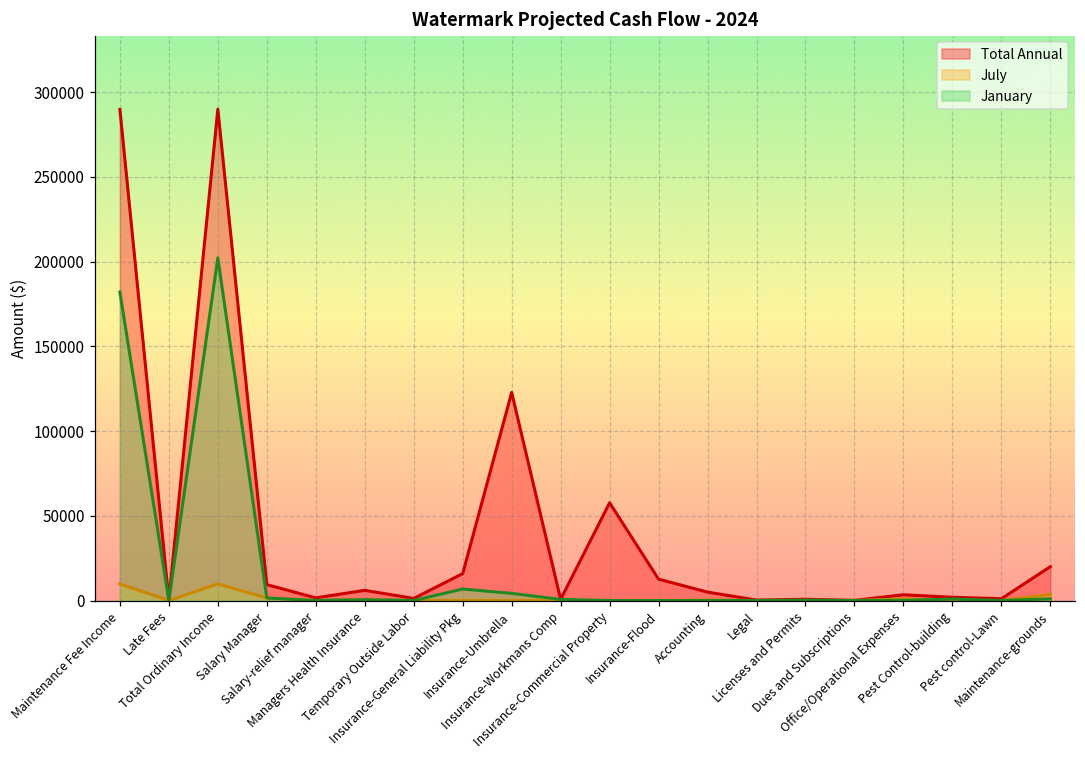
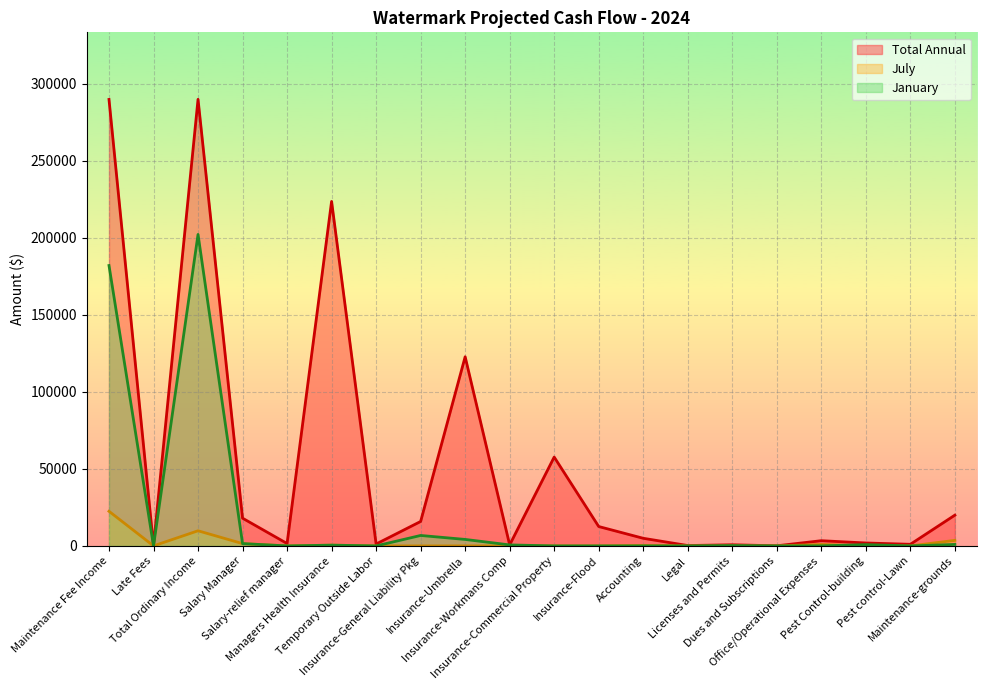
  {
    "Total Annual": {
      "Maintenance Fee Income": 290000,
      "Total Ordinary Income": 290000,
-     "Salary Manager": 9000,
-     "Managers Health Insurance": 6000,
+     "Salary Manager": 18000,
+     "Managers Health Insurance": 224000,
      "Insurance-General Liability Pkg": 16000,
      "Insurance-Umbrella": 123000,
      "Insurance-Commercial Property": 58000,
      "Insurance-Flood": 13000,
      "Accounting": 5000,
      "Office/Operational Expenses": 3000,
      "Maintenance-grounds": 20000
    },
    "July": {
-     "Maintenance Fee Income": 10000,
+     "Maintenance Fee Income": 22000,
      "Total Ordinary Income": 10000,
      "Insurance-General Liability Pkg": 0,
      "Insurance-Umbrella": 0,
      "Maintenance-grounds": 4000
    },
    "January": {
      "Maintenance Fee Income": 182000,
      "Total Ordinary Income": 202000,
      "Insurance-General Liability Pkg": 7000,
      "Insurance-Umbrella": 4000,
      "Maintenance-grounds": 1000
    }
  }
